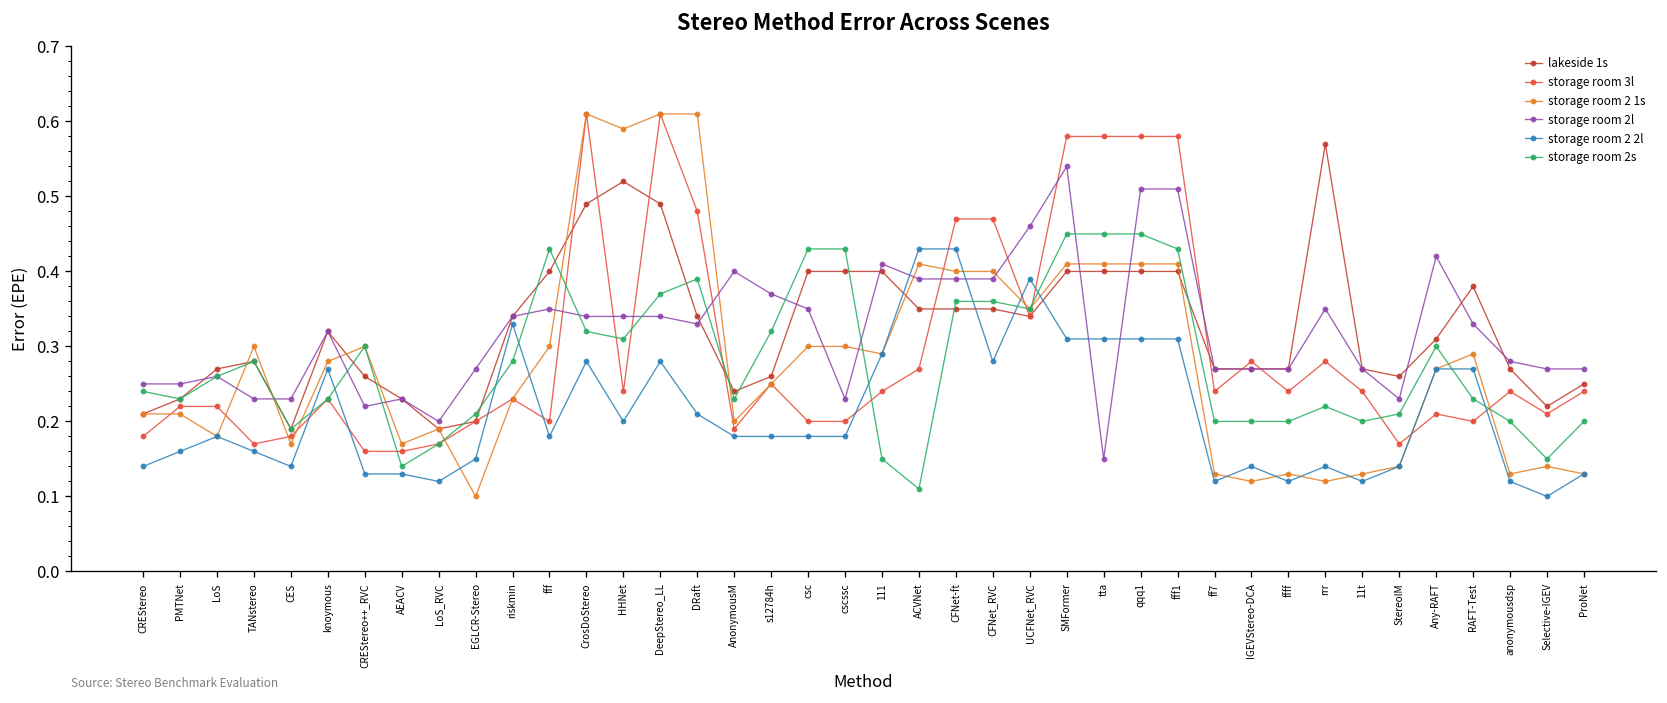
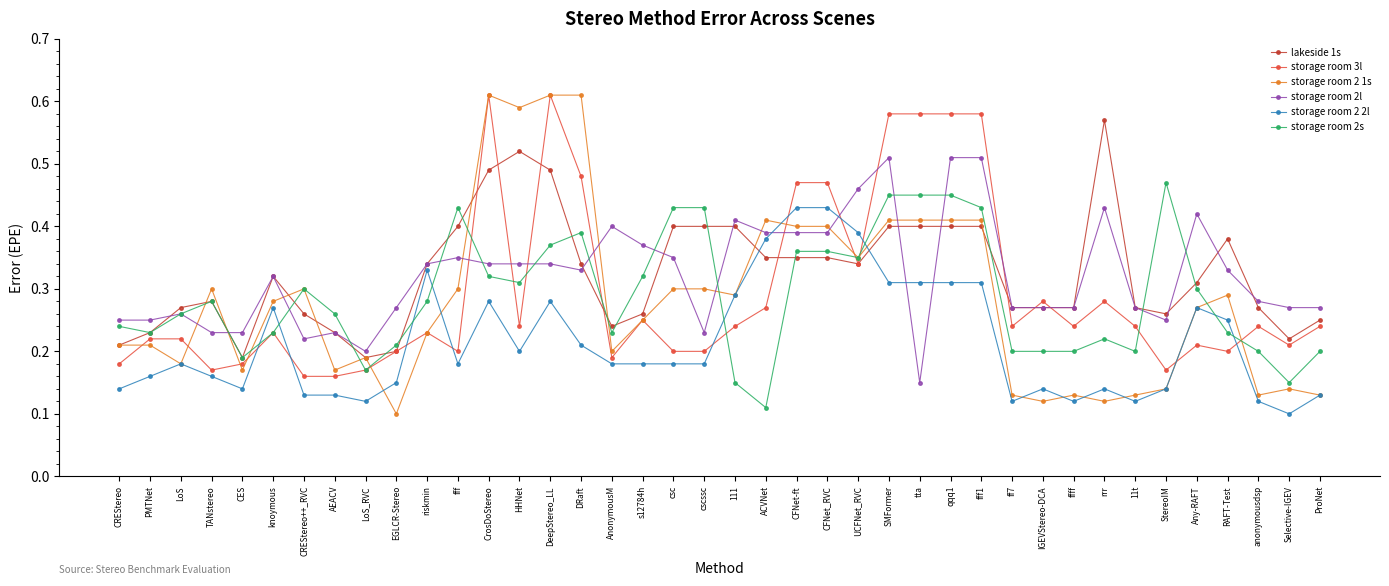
  {
    "storage room 2l": {
      "CREStereo": 0.25,
      "PMTNet": 0.25,
      "TANstereo": 0.23,
      "CES": 0.23,
      "CREStereo++_RVC": 0.22,
      "LoS_RVC": 0.20,
      "EGLCR-Stereo": 0.27,
      "fff": 0.35,
      "CrosDoStereo": 0.34,
      "HHNet": 0.34,
      "DeepStereo_LL": 0.34,
      "DRaft": 0.33,
      "AnonymousM": 0.40,
      "s12784h": 0.37,
      "csc": 0.35,
      "cscssc": 0.23,
      "111": 0.41,
      "ACVNet": 0.39,
      "CFNet-ft": 0.39,
      "CFNet_RVC": 0.39,
      "UCFNet_RVC": 0.46,
-     "SMFormer": 0.54,
+     "SMFormer": 0.51,
      "tta": 0.15,
      "qqq1": 0.51,
      "fff1": 0.51,
-     "rrr": 0.35,
-     "StereoIM": 0.23,
+     "rrr": 0.43,
+     "StereoIM": 0.25,
      "Any-RAFT": 0.42,
      "RAFT-Test": 0.33,
      "anonymousdsp": 0.28,
      "Selective-IGEV": 0.27,
      "ProNet": 0.27
    },
    "storage room 2 2l": {
      "CREStereo": 0.14,
      "PMTNet": 0.16,
      "TANstereo": 0.16,
      "CES": 0.14,
      "knoymous": 0.27,
      "CREStereo++_RVC": 0.13,
      "AEACV": 0.13,
      "LoS_RVC": 0.12,
      "EGLCR-Stereo": 0.15,
      "riskmin": 0.33,
      "fff": 0.18,
      "CrosDoStereo": 0.28,
      "HHNet": 0.20,
      "DeepStereo_LL": 0.28,
      "DRaft": 0.21,
      "AnonymousM": 0.18,
      "s12784h": 0.18,
      "csc": 0.18,
      "cscssc": 0.18,
-     "ACVNet": 0.43,
+     "ACVNet": 0.38,
      "CFNet-ft": 0.43,
-     "CFNet_RVC": 0.28,
+     "CFNet_RVC": 0.43,
      "UCFNet_RVC": 0.39,
      "SMFormer": 0.31,
      "tta": 0.31,
      "qqq1": 0.31,
      "fff1": 0.31,
      "ff7": 0.12,
      "IGEVStereo-DCA": 0.14,
      "ffff": 0.12,
      "rrr": 0.14,
      "11t": 0.12,
-     "RAFT-Test": 0.27,
+     "RAFT-Test": 0.25,
      "anonymousdsp": 0.12,
      "Selective-IGEV": 0.10
    },
    "storage room 2s": {
      "CREStereo": 0.24,
-     "AEACV": 0.14,
+     "AEACV": 0.26,
      "EGLCR-Stereo": 0.21,
      "riskmin": 0.28,
      "fff": 0.43,
      "CrosDoStereo": 0.32,
      "HHNet": 0.31,
      "DeepStereo_LL": 0.37,
      "DRaft": 0.39,
      "AnonymousM": 0.23,
      "s12784h": 0.32,
      "csc": 0.43,
      "cscssc": 0.43,
      "111": 0.15,
      "ACVNet": 0.11,
      "CFNet-ft": 0.36,
      "CFNet_RVC": 0.36,
      "SMFormer": 0.45,
      "tta": 0.45,
      "qqq1": 0.45,
      "fff1": 0.43,
      "ff7": 0.20,
      "IGEVStereo-DCA": 0.20,
      "ffff": 0.20,
      "rrr": 0.22,
      "11t": 0.20,
-     "StereoIM": 0.21,
+     "StereoIM": 0.47,
      "Any-RAFT": 0.30,
      "RAFT-Test": 0.23,
      "anonymousdsp": 0.20,
      "Selective-IGEV": 0.15,
      "ProNet": 0.20
    }
  }
